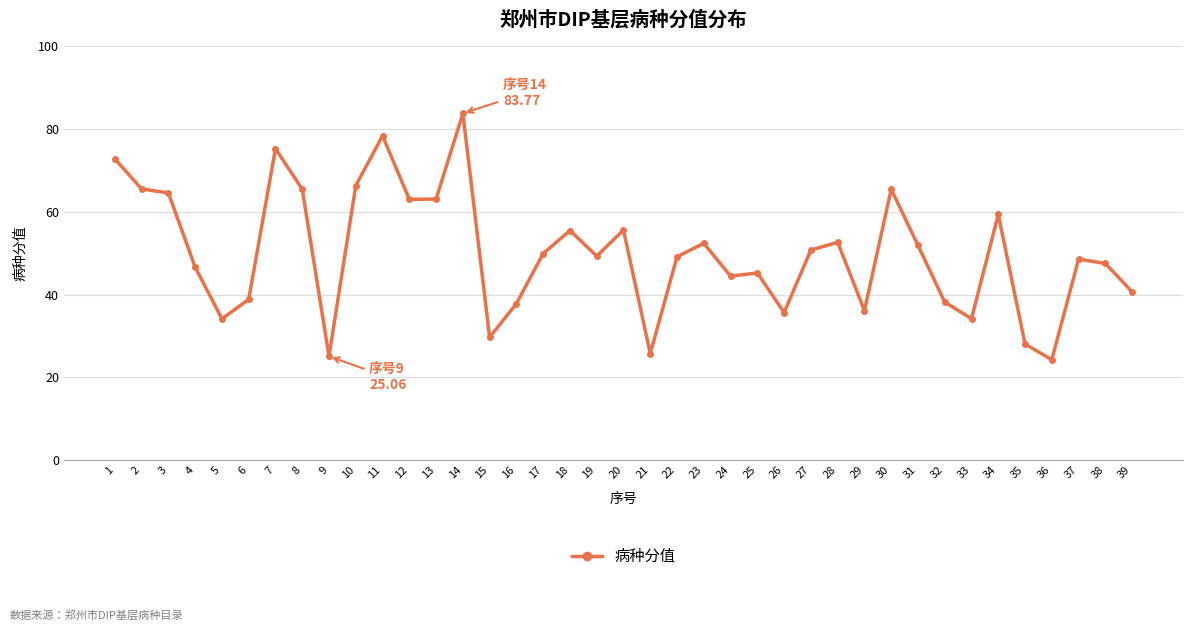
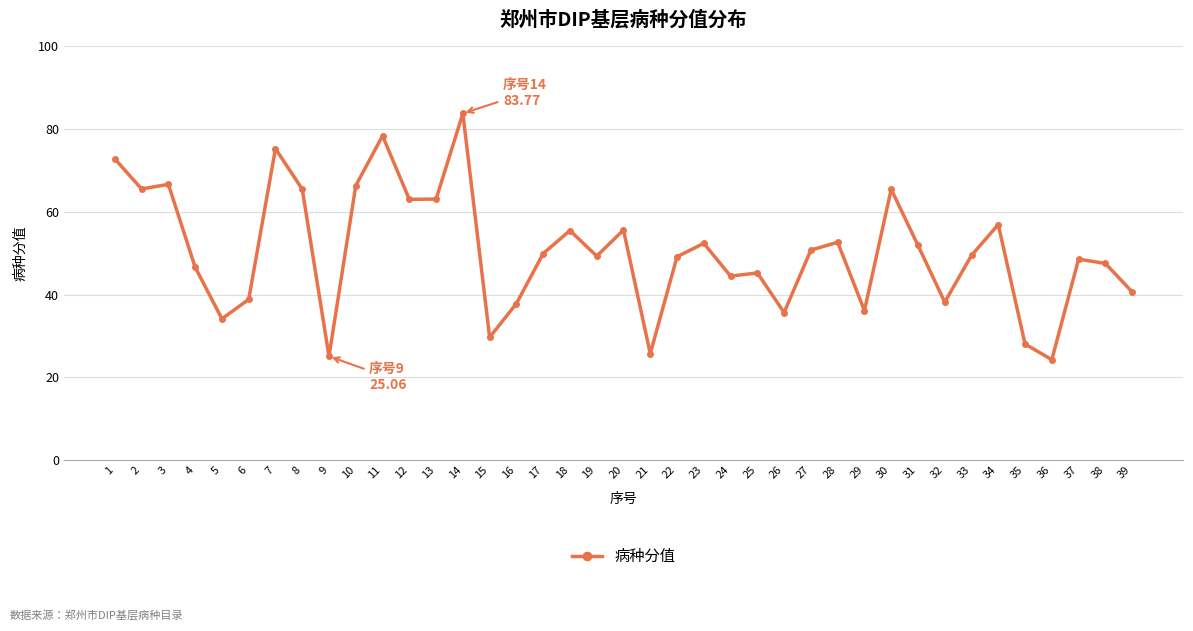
  {
    "1": 73,
    "2": 66,
-   "3": 65,
+   "3": 67,
    "4": 47,
    "5": 34,
    "6": 39,
    "7": 75,
    "8": 65,
    "10": 66,
    "11": 78,
    "12": 63,
    "13": 63,
    "15": 30,
    "16": 38,
    "17": 50,
    "18": 55,
    "19": 49,
    "20": 56,
    "21": 26,
    "22": 49,
    "23": 52,
    "24": 44,
    "25": 45,
    "26": 36,
    "27": 51,
    "28": 53,
    "29": 36,
    "30": 65,
    "31": 52,
    "32": 38,
-   "33": 34,
-   "34": 59,
+   "33": 49,
+   "34": 57,
    "35": 28,
    "36": 24,
    "37": 49,
    "38": 48,
    "39": 41
  }
